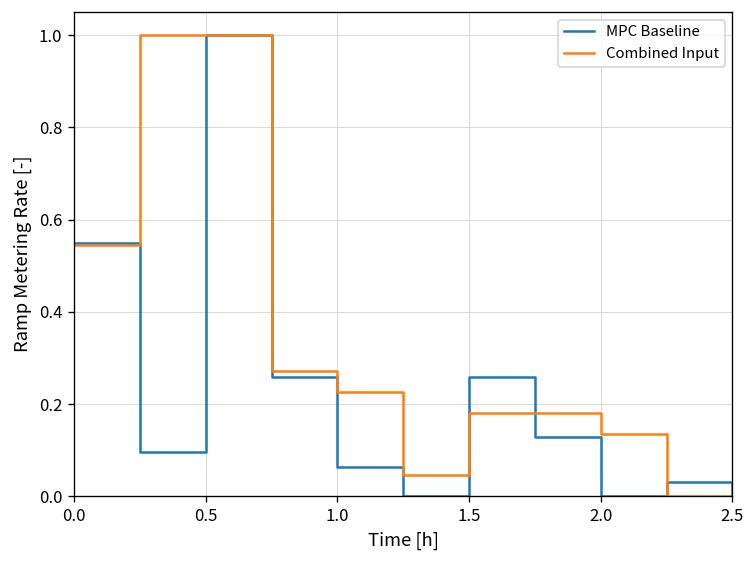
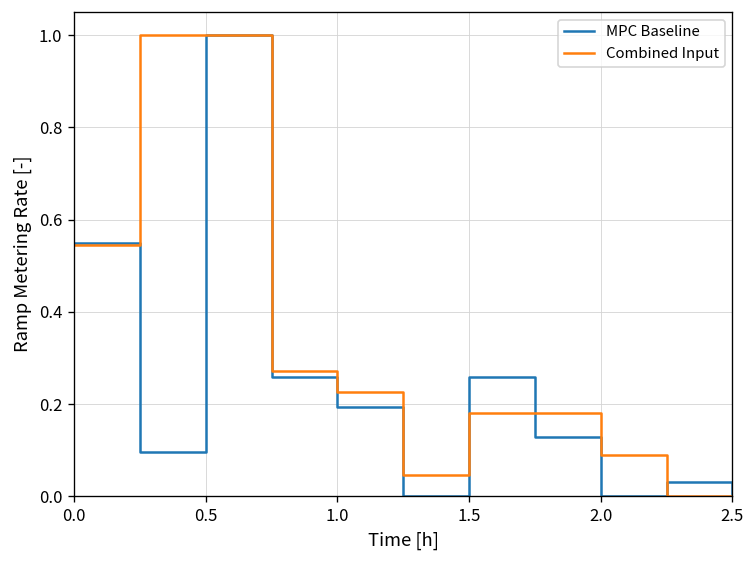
  {
    "MPC Baseline": {
-     "1.0": 0.06,
+     "1.0": 0.19,
      "1.5": 0.26,
      "2.0": 0.00
    },
    "Combined Input": {
      "1.0": 0.23,
      "1.5": 0.18,
-     "2.0": 0.14
+     "2.0": 0.09
    }
  }
